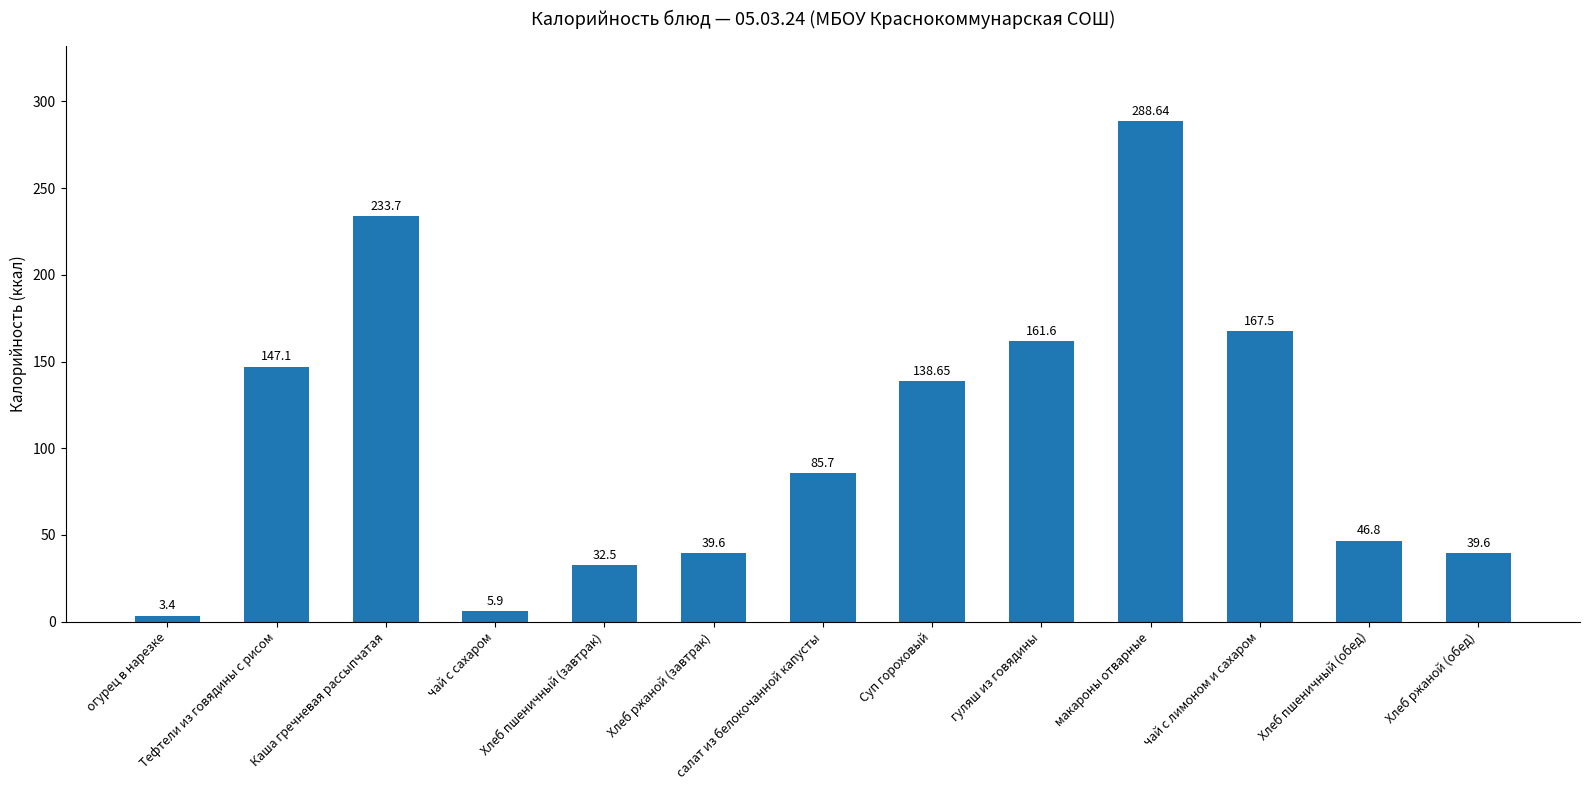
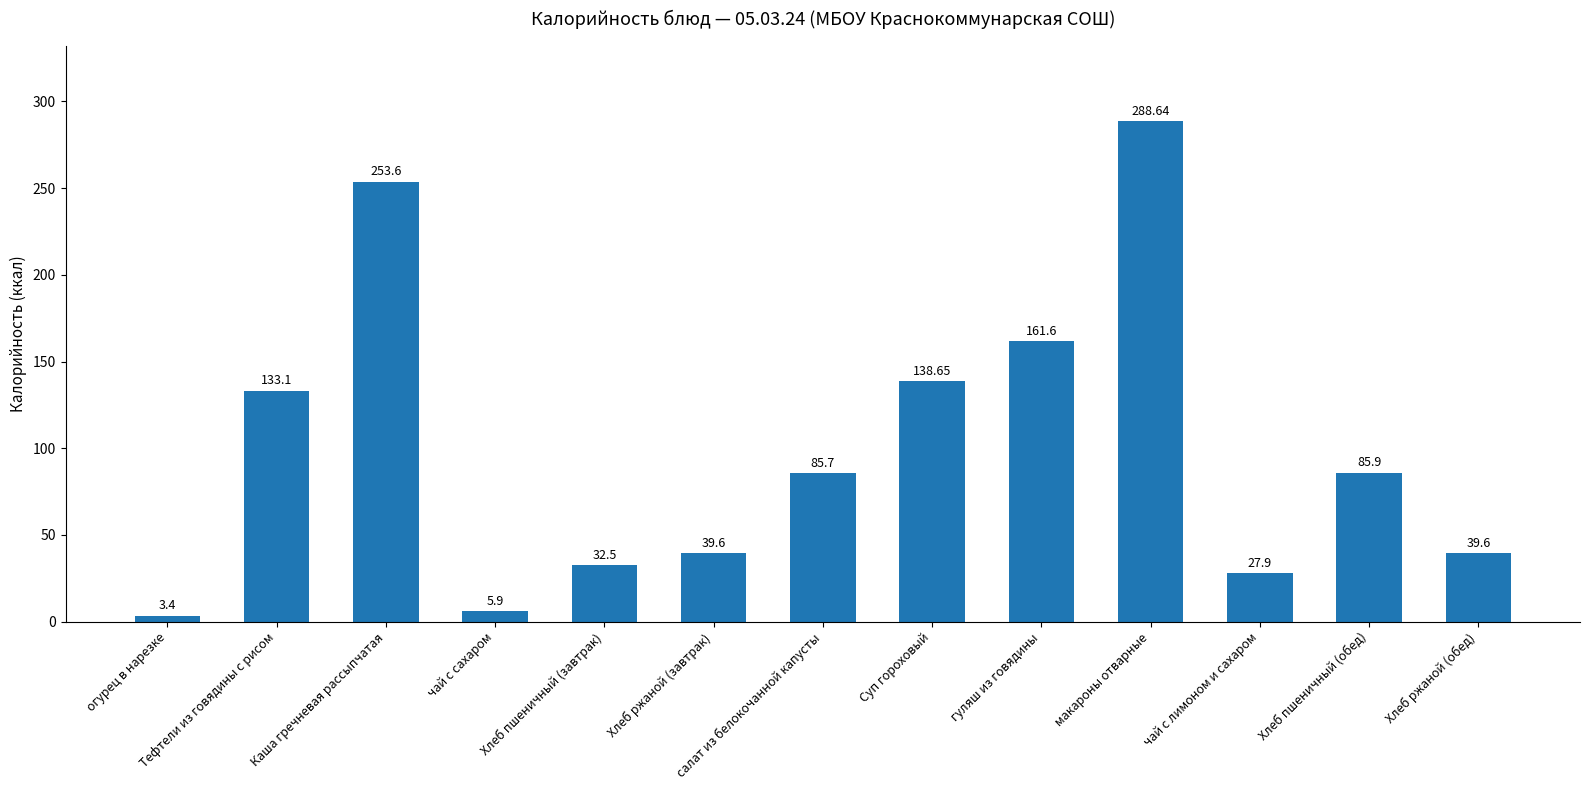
  {
    "огурец в нарезке": 3.4,
-   "Тефтели из говядины с рисом": 147.1,
-   "Каша гречневая рассыпчатая": 233.7,
+   "Тефтели из говядины с рисом": 133.1,
+   "Каша гречневая рассыпчатая": 253.6,
    "чай с сахаром": 5.9,
    "Хлеб пшеничный (завтрак)": 32.5,
    "Хлеб ржаной (завтрак)": 39.6,
    "салат из белокочанной капусты": 85.7,
    "Суп гороховый": 138.65,
    "гуляш из говядины": 161.6,
    "макароны отварные": 288.64,
-   "чай с лимоном и сахаром": 167.5,
-   "Хлеб пшеничный (обед)": 46.8,
+   "чай с лимоном и сахаром": 27.9,
+   "Хлеб пшеничный (обед)": 85.9,
    "Хлеб ржаной (обед)": 39.6
  }
